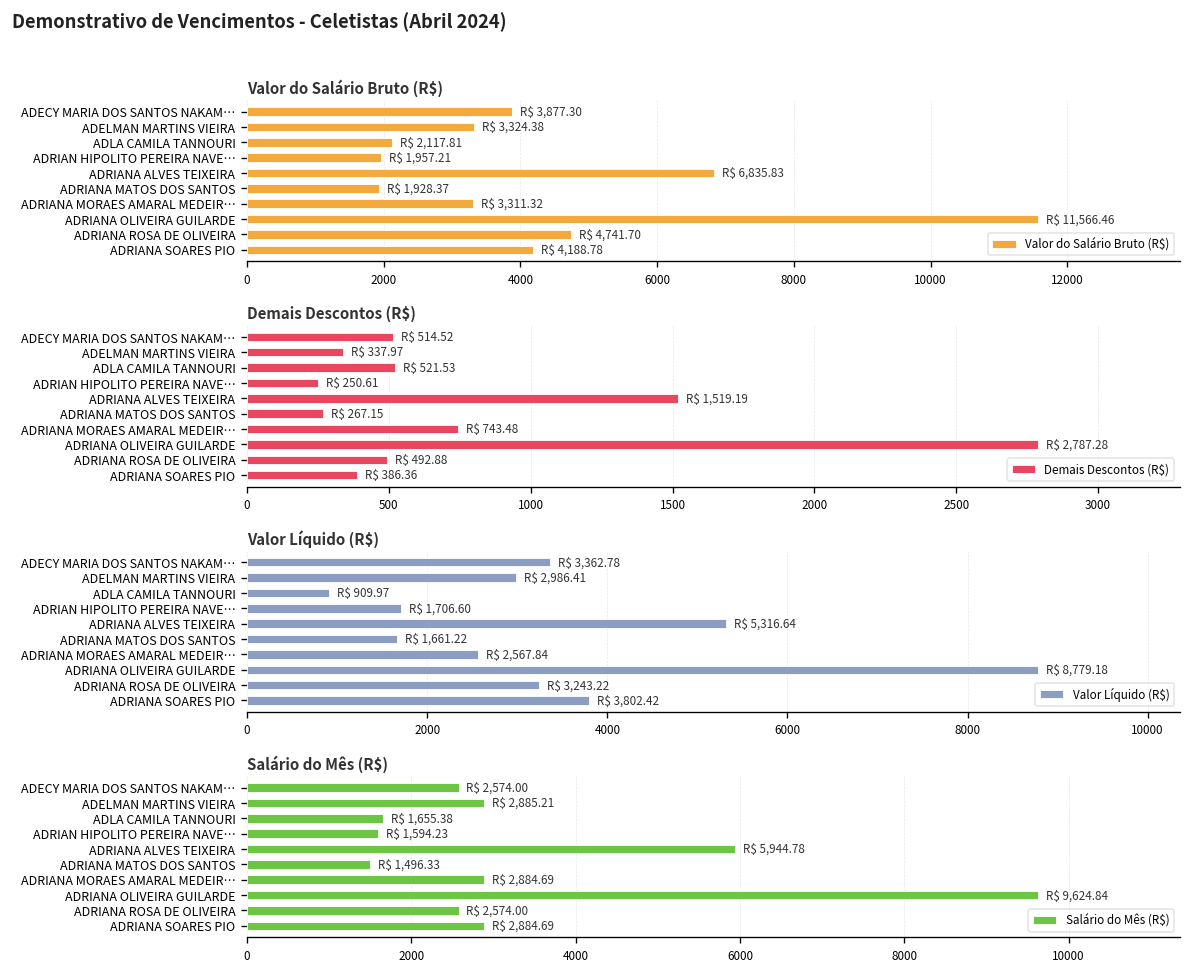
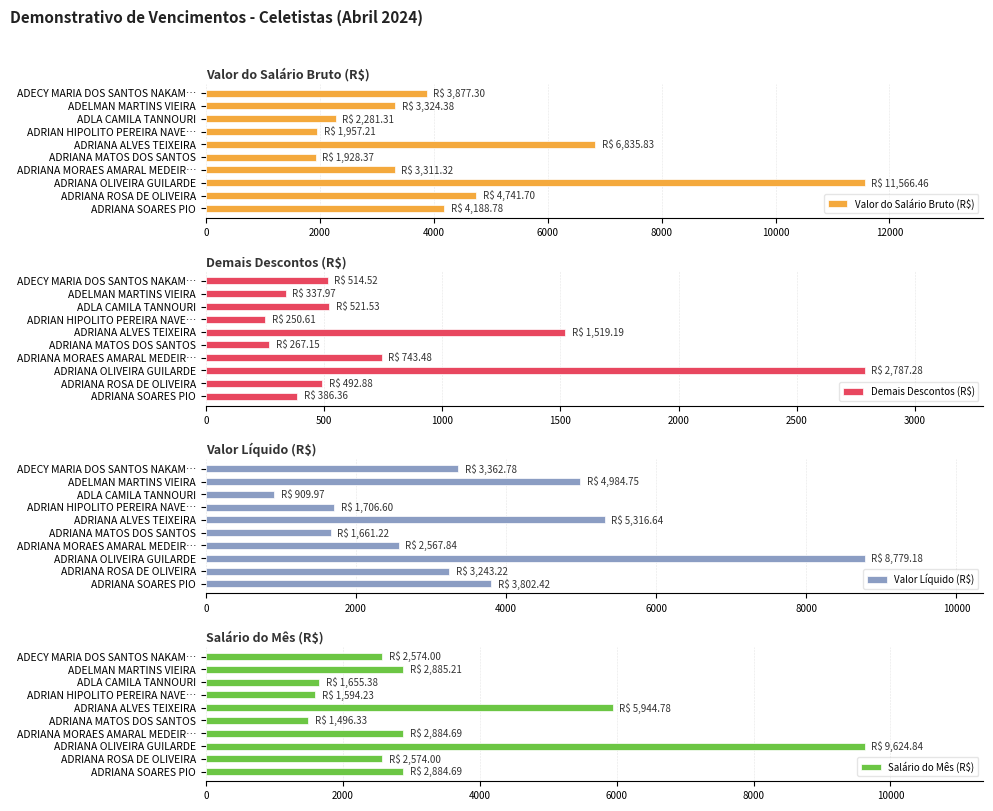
  {
    "Valor do Salário Bruto (R$)": {
      "ADECY MARIA DOS SANTOS NAKAM…": "3,877.30",
      "ADELMAN MARTINS VIEIRA": "3,324.38",
-     "ADLA CAMILA TANNOURI": "2,117.81",
+     "ADLA CAMILA TANNOURI": "2,281.31",
      "ADRIAN HIPOLITO PEREIRA NAVE…": "1,957.21",
      "ADRIANA ALVES TEIXEIRA": "6,835.83",
      "ADRIANA MATOS DOS SANTOS": "1,928.37",
      "ADRIANA MORAES AMARAL MEDEIR…": "3,311.32",
      "ADRIANA OLIVEIRA GUILARDE": "11,566.46",
      "ADRIANA ROSA DE OLIVEIRA": "4,741.70",
      "ADRIANA SOARES PIO": "4,188.78"
    },
    "Demais Descontos (R$)": {
      "ADECY MARIA DOS SANTOS NAKAM…": "514.52",
      "ADELMAN MARTINS VIEIRA": "337.97",
      "ADLA CAMILA TANNOURI": "521.53",
      "ADRIAN HIPOLITO PEREIRA NAVE…": "250.61",
      "ADRIANA ALVES TEIXEIRA": "1,519.19",
      "ADRIANA MATOS DOS SANTOS": "267.15",
      "ADRIANA MORAES AMARAL MEDEIR…": "743.48",
      "ADRIANA OLIVEIRA GUILARDE": "2,787.28",
      "ADRIANA ROSA DE OLIVEIRA": "492.88",
      "ADRIANA SOARES PIO": "386.36"
    },
    "Valor Líquido (R$)": {
      "ADECY MARIA DOS SANTOS NAKAM…": "3,362.78",
-     "ADELMAN MARTINS VIEIRA": "2,986.41",
+     "ADELMAN MARTINS VIEIRA": "4,984.75",
      "ADLA CAMILA TANNOURI": "909.97",
      "ADRIAN HIPOLITO PEREIRA NAVE…": "1,706.60",
      "ADRIANA ALVES TEIXEIRA": "5,316.64",
      "ADRIANA MATOS DOS SANTOS": "1,661.22",
      "ADRIANA MORAES AMARAL MEDEIR…": "2,567.84",
      "ADRIANA OLIVEIRA GUILARDE": "8,779.18",
      "ADRIANA ROSA DE OLIVEIRA": "3,243.22",
      "ADRIANA SOARES PIO": "3,802.42"
    },
    "Salário do Mês (R$)": {
      "ADECY MARIA DOS SANTOS NAKAM…": "2,574.00",
      "ADELMAN MARTINS VIEIRA": "2,885.21",
      "ADLA CAMILA TANNOURI": "1,655.38",
      "ADRIAN HIPOLITO PEREIRA NAVE…": "1,594.23",
      "ADRIANA ALVES TEIXEIRA": "5,944.78",
      "ADRIANA MATOS DOS SANTOS": "1,496.33",
      "ADRIANA MORAES AMARAL MEDEIR…": "2,884.69",
      "ADRIANA OLIVEIRA GUILARDE": "9,624.84",
      "ADRIANA ROSA DE OLIVEIRA": "2,574.00",
      "ADRIANA SOARES PIO": "2,884.69"
    }
  }
